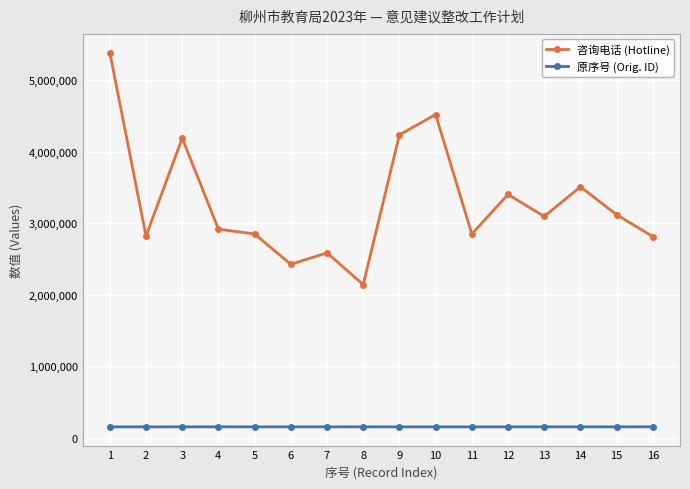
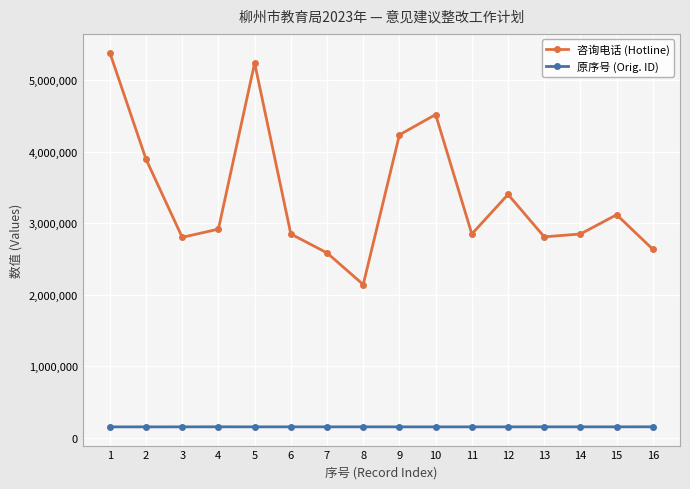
  {
    "咨询电话 (Hotline)": {
      "1": "5,400,000",
-     "2": "2,800,000",
-     "3": "4,200,000",
+     "2": "3,900,000",
+     "3": "2,800,000",
      "4": "2,900,000",
-     "5": "2,900,000",
-     "6": "2,400,000",
+     "5": "5,200,000",
+     "6": "2,900,000",
      "7": "2,600,000",
      "8": "2,100,000",
      "9": "4,200,000",
      "10": "4,500,000",
      "11": "2,900,000",
      "12": "3,400,000",
-     "13": "3,100,000",
-     "14": "3,500,000",
+     "13": "2,800,000",
+     "14": "2,900,000",
      "15": "3,100,000",
-     "16": "2,800,000"
+     "16": "2,600,000"
    },
    "原序号 (Orig. ID)": {
      "1": "200,000",
      "2": "200,000",
      "3": "200,000",
      "4": "200,000",
      "5": "200,000",
      "6": "200,000",
      "7": "200,000",
      "8": "200,000",
      "9": "200,000",
      "10": "200,000",
      "11": "200,000",
      "12": "200,000",
      "13": "200,000",
      "14": "200,000",
      "15": "200,000",
      "16": "200,000"
    }
  }
